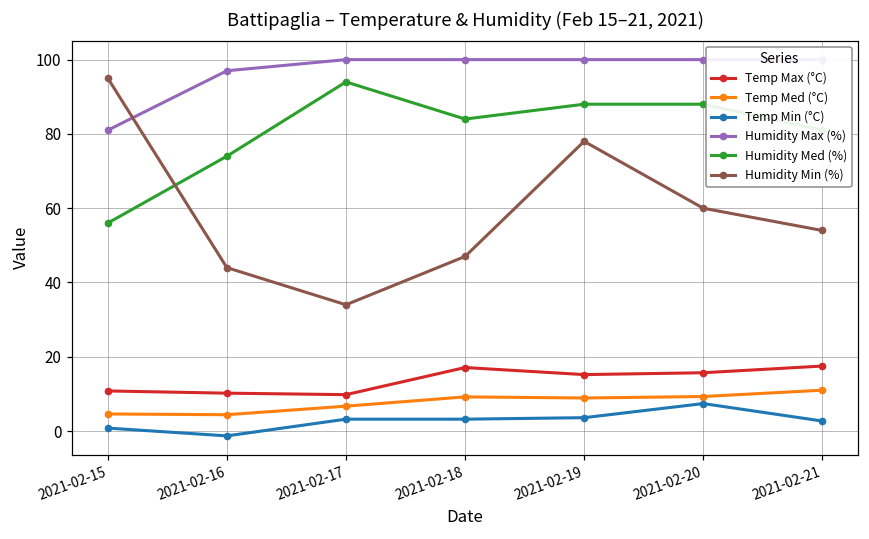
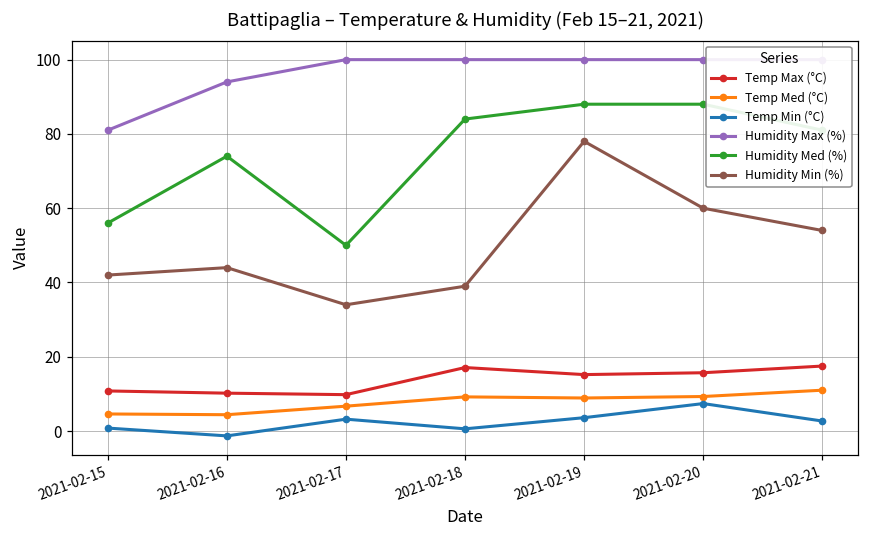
  {
    "Temp Max (°C)": {
      "2021-02-15": 11,
      "2021-02-16": 10,
      "2021-02-17": 10,
      "2021-02-18": 17,
      "2021-02-19": 15,
      "2021-02-20": 16,
      "2021-02-21": 18
    },
    "Temp Med (°C)": {
      "2021-02-15": 5,
      "2021-02-16": 4,
      "2021-02-17": 7,
      "2021-02-18": 9,
      "2021-02-19": 9,
      "2021-02-20": 9,
      "2021-02-21": 11
    },
    "Temp Min (°C)": {
      "2021-02-15": 1,
      "2021-02-16": -1,
      "2021-02-17": 3,
-     "2021-02-18": 3,
+     "2021-02-18": 1,
      "2021-02-19": 4,
      "2021-02-20": 7,
      "2021-02-21": 3
    },
    "Humidity Max (%)": {
      "2021-02-15": 81,
-     "2021-02-16": 97,
+     "2021-02-16": 94,
      "2021-02-17": 100,
      "2021-02-18": 100,
      "2021-02-19": 100,
      "2021-02-20": 100
    },
    "Humidity Med (%)": {
      "2021-02-15": 56,
      "2021-02-16": 74,
-     "2021-02-17": 94,
+     "2021-02-17": 50,
      "2021-02-18": 84,
      "2021-02-19": 88,
      "2021-02-20": 88
    },
    "Humidity Min (%)": {
-     "2021-02-15": 95,
+     "2021-02-15": 42,
      "2021-02-16": 44,
      "2021-02-17": 34,
-     "2021-02-18": 47,
+     "2021-02-18": 39,
      "2021-02-19": 78,
      "2021-02-20": 60,
      "2021-02-21": 54
    }
  }
